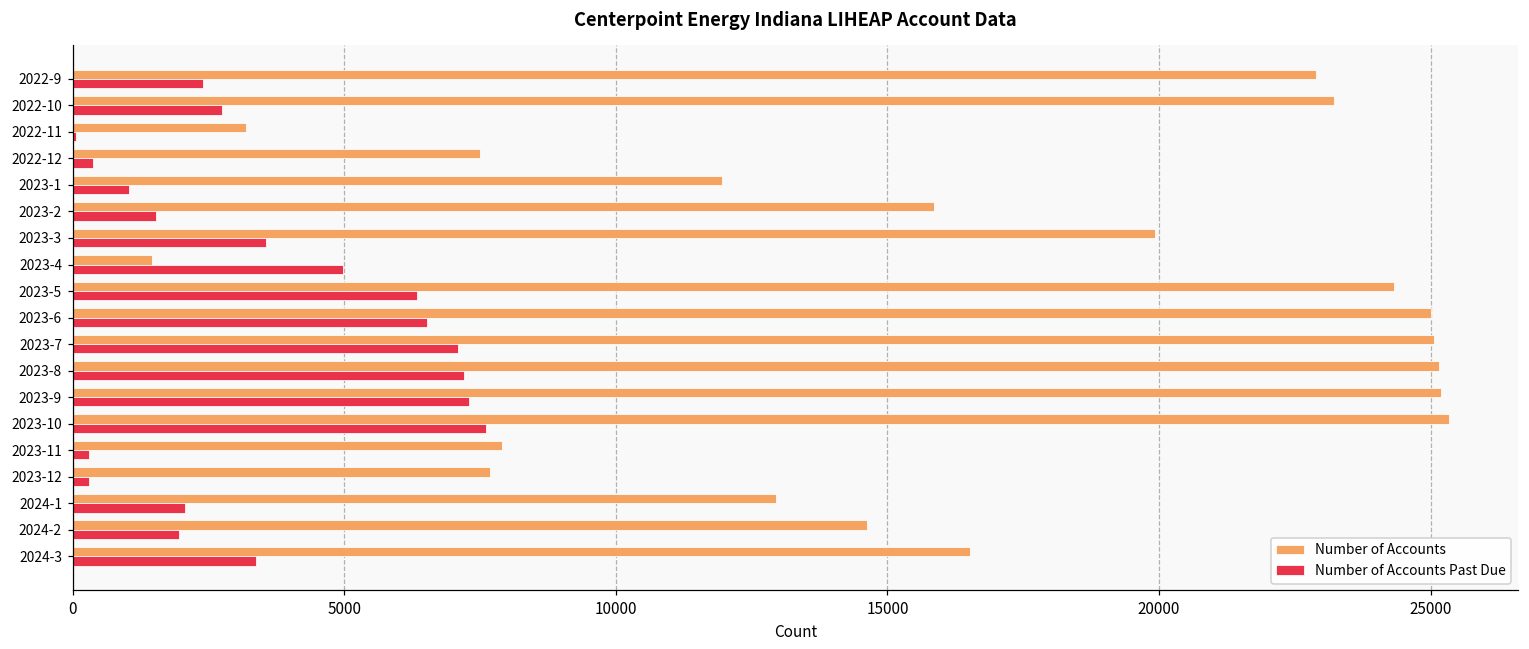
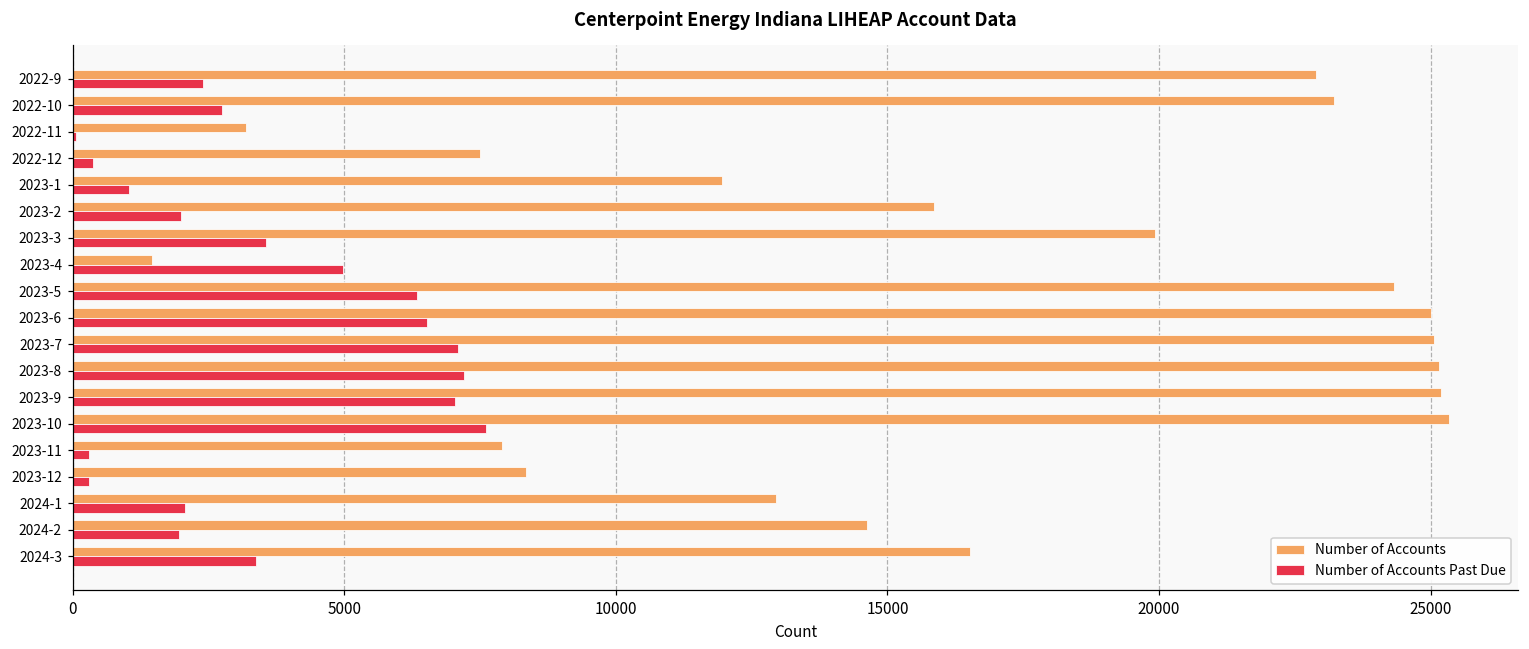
  {
    "Number of Accounts": {
      "2022-9": 22900,
      "2022-10": 23200,
      "2022-11": 3200,
      "2022-12": 7500,
      "2023-1": 12000,
      "2023-2": 15900,
      "2023-3": 19900,
      "2023-4": 1500,
      "2023-5": 24300,
      "2023-6": 25000,
      "2023-7": 25100,
      "2023-8": 25200,
      "2023-9": 25200,
      "2023-10": 25300,
      "2023-11": 7900,
-     "2023-12": 7700,
+     "2023-12": 8300,
      "2024-1": 13000,
      "2024-2": 14600,
      "2024-3": 16500
    },
    "Number of Accounts Past Due": {
      "2022-9": 2400,
      "2022-10": 2700,
      "2022-11": 100,
      "2022-12": 400,
      "2023-1": 1000,
-     "2023-2": 1500,
+     "2023-2": 2000,
      "2023-3": 3600,
      "2023-4": 5000,
      "2023-5": 6300,
      "2023-6": 6500,
      "2023-7": 7100,
      "2023-8": 7200,
-     "2023-9": 7300,
+     "2023-9": 7000,
      "2023-10": 7600,
      "2023-11": 300,
      "2023-12": 300,
      "2024-1": 2100,
      "2024-2": 2000,
      "2024-3": 3400
    }
  }
